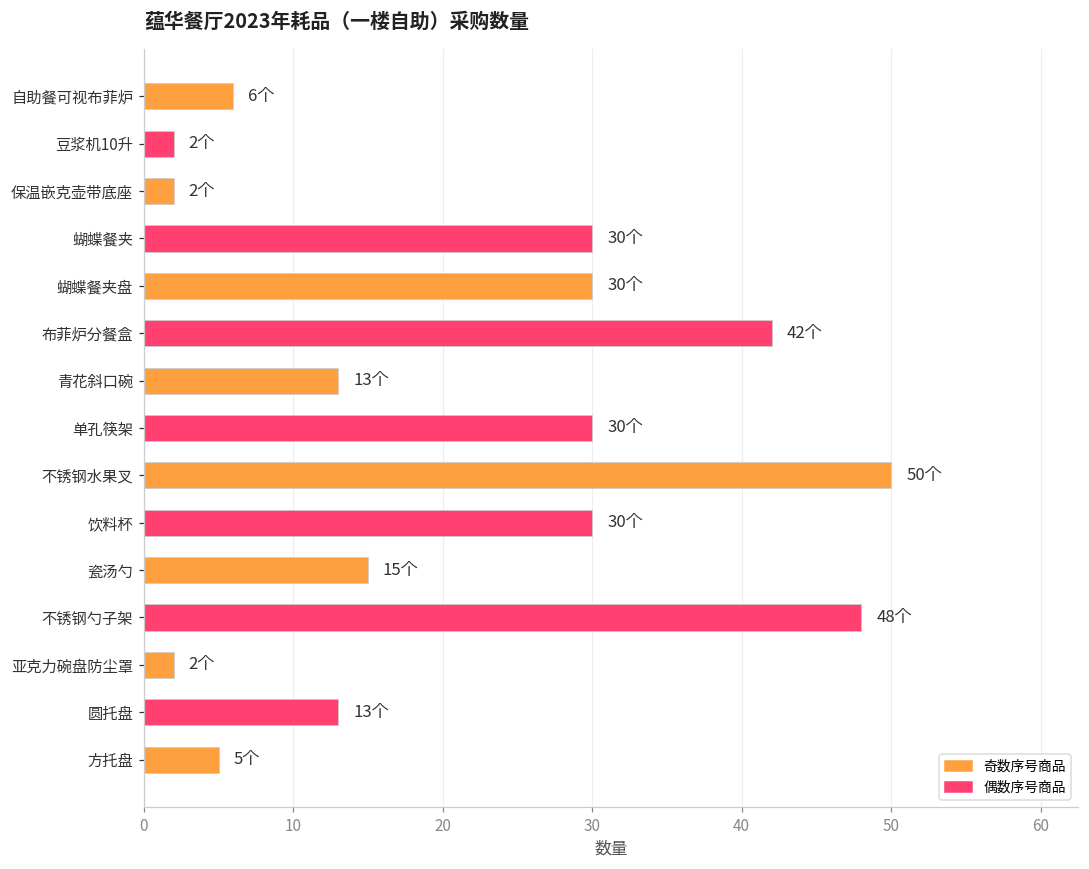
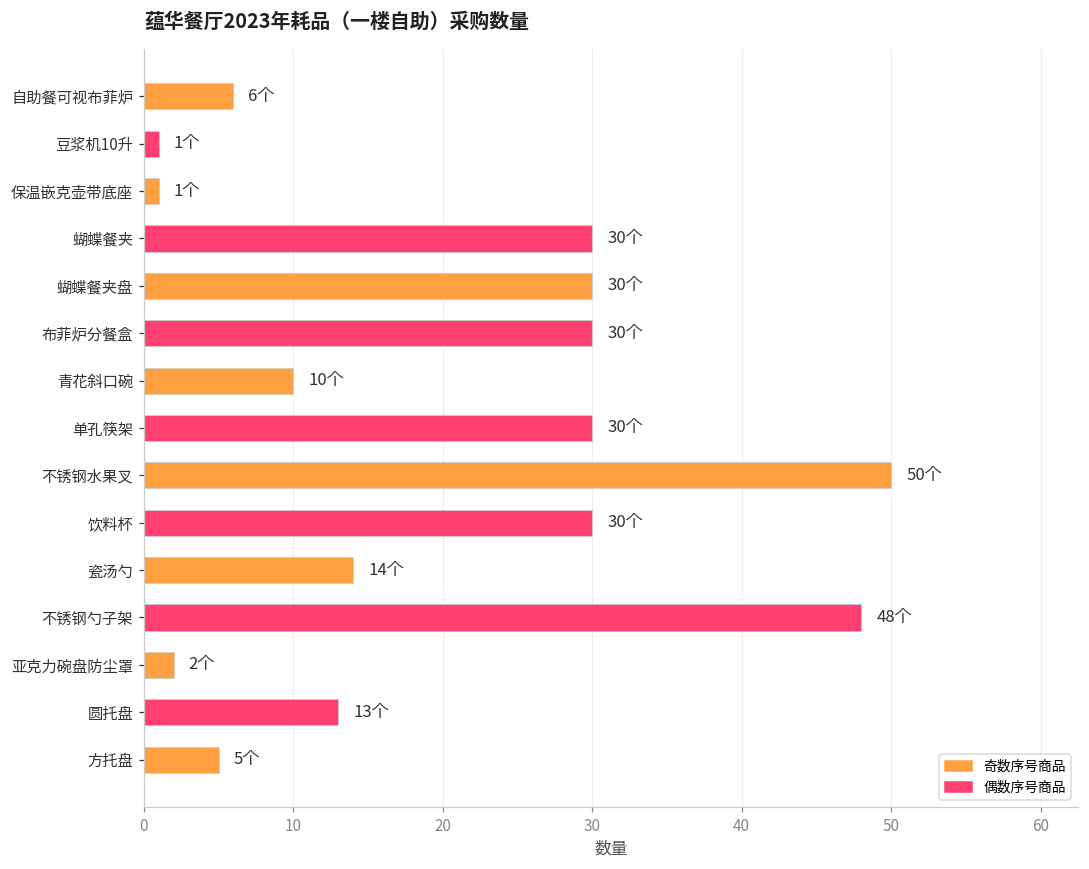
  {
    "自助餐可视布菲炉": "6个",
-   "豆浆机10升": "2个",
-   "保温嵌克壶带底座": "2个",
+   "豆浆机10升": "1个",
+   "保温嵌克壶带底座": "1个",
    "蝴蝶餐夹": "30个",
    "蝴蝶餐夹盘": "30个",
-   "布菲炉分餐盒": "42个",
-   "青花斜口碗": "13个",
+   "布菲炉分餐盒": "30个",
+   "青花斜口碗": "10个",
    "单孔筷架": "30个",
    "不锈钢水果叉": "50个",
    "饮料杯": "30个",
-   "瓷汤勺": "15个",
+   "瓷汤勺": "14个",
    "不锈钢勺子架": "48个",
    "亚克力碗盘防尘罩": "2个",
    "圆托盘": "13个",
    "方托盘": "5个"
  }
